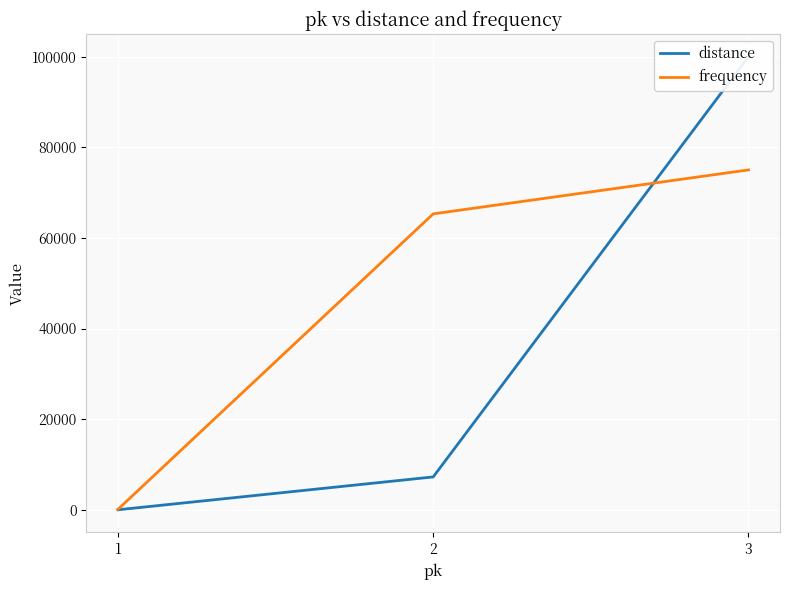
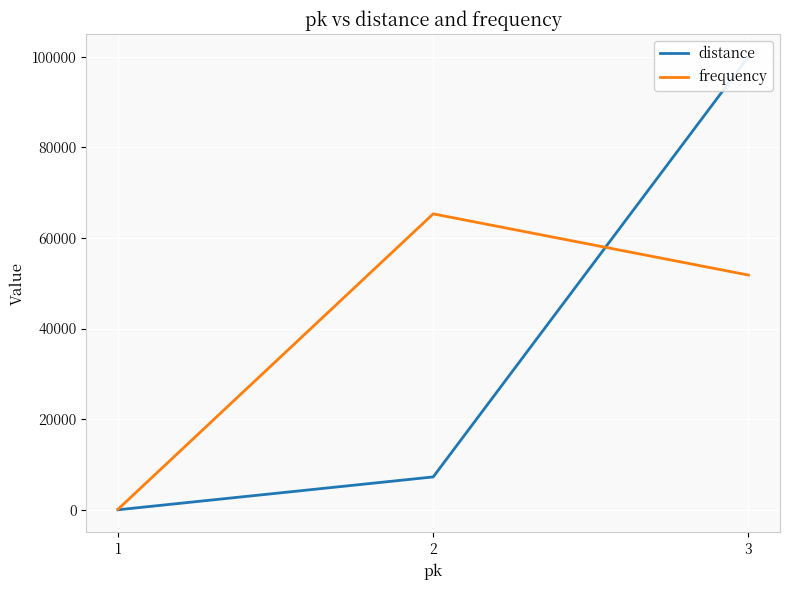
  {
    "distance": {
      "2": 7000
    },
    "frequency": {
      "2": 65000,
-     "3": 75000
+     "3": 52000
    }
  }
